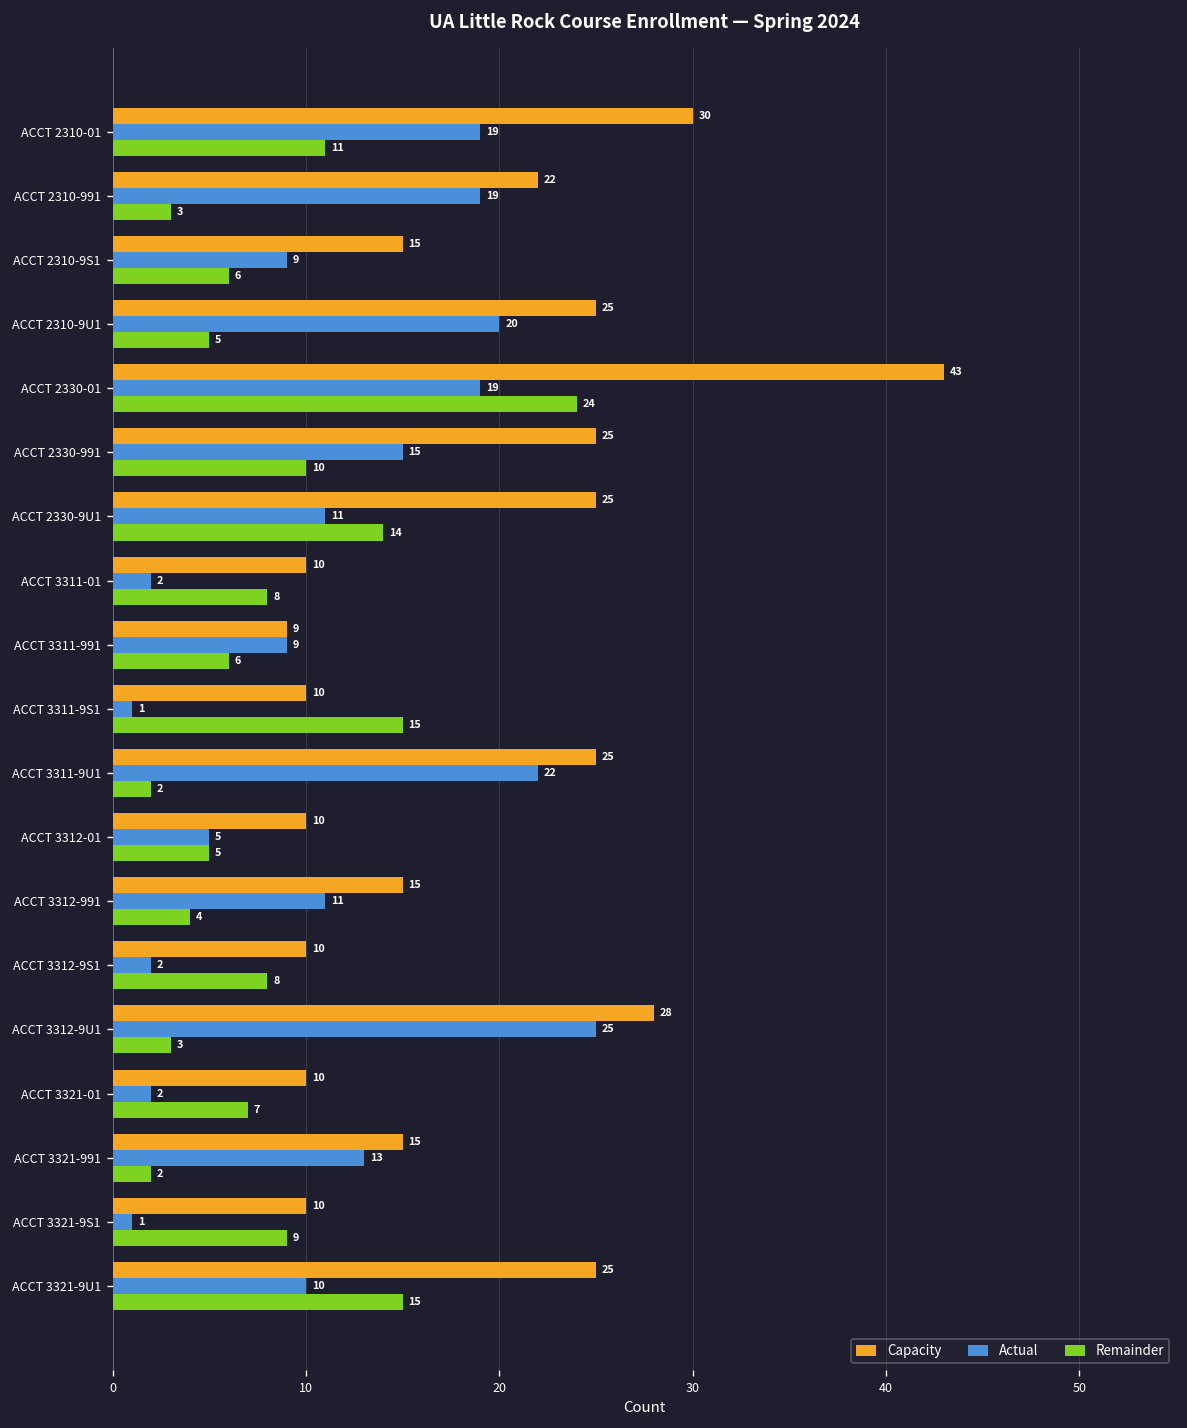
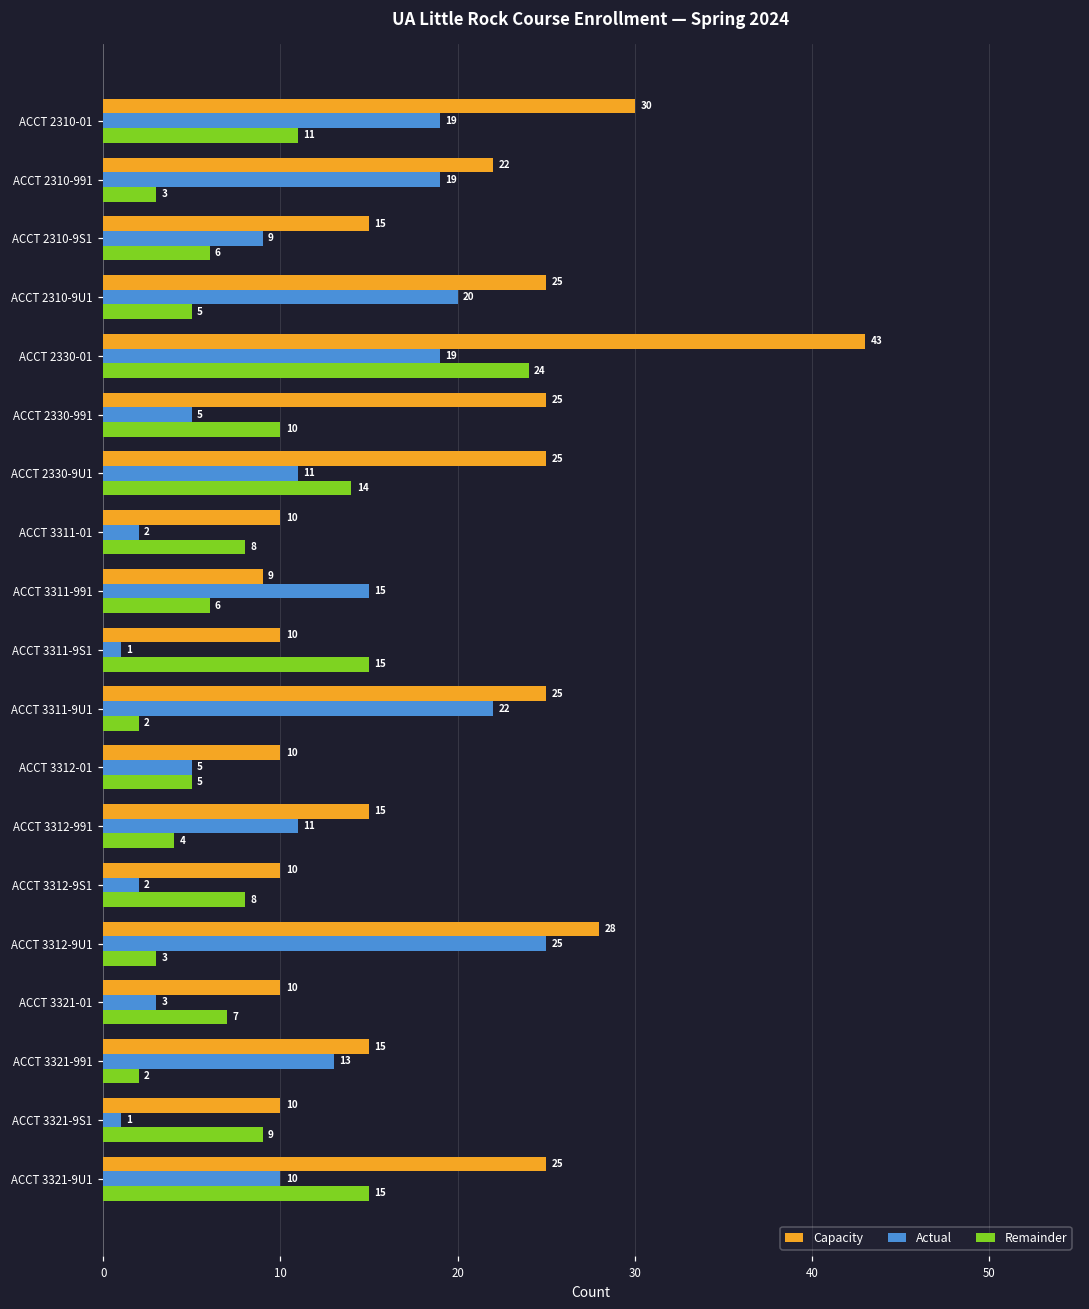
  {
    "Capacity": {
      "ACCT 2310-01": 30,
      "ACCT 2310-991": 22,
      "ACCT 2310-9S1": 15,
      "ACCT 2310-9U1": 25,
      "ACCT 2330-01": 43,
      "ACCT 2330-991": 25,
      "ACCT 2330-9U1": 25,
      "ACCT 3311-01": 10,
      "ACCT 3311-991": 9,
      "ACCT 3311-9S1": 10,
      "ACCT 3311-9U1": 25,
      "ACCT 3312-01": 10,
      "ACCT 3312-991": 15,
      "ACCT 3312-9S1": 10,
      "ACCT 3312-9U1": 28,
      "ACCT 3321-01": 10,
      "ACCT 3321-991": 15,
      "ACCT 3321-9S1": 10,
      "ACCT 3321-9U1": 25
    },
    "Actual": {
      "ACCT 2310-01": 19,
      "ACCT 2310-991": 19,
      "ACCT 2310-9S1": 9,
      "ACCT 2310-9U1": 20,
      "ACCT 2330-01": 19,
-     "ACCT 2330-991": 15,
+     "ACCT 2330-991": 5,
      "ACCT 2330-9U1": 11,
      "ACCT 3311-01": 2,
-     "ACCT 3311-991": 9,
+     "ACCT 3311-991": 15,
      "ACCT 3311-9S1": 1,
      "ACCT 3311-9U1": 22,
      "ACCT 3312-01": 5,
      "ACCT 3312-991": 11,
      "ACCT 3312-9S1": 2,
      "ACCT 3312-9U1": 25,
-     "ACCT 3321-01": 2,
+     "ACCT 3321-01": 3,
      "ACCT 3321-991": 13,
      "ACCT 3321-9S1": 1,
      "ACCT 3321-9U1": 10
    },
    "Remainder": {
      "ACCT 2310-01": 11,
      "ACCT 2310-991": 3,
      "ACCT 2310-9S1": 6,
      "ACCT 2310-9U1": 5,
      "ACCT 2330-01": 24,
      "ACCT 2330-991": 10,
      "ACCT 2330-9U1": 14,
      "ACCT 3311-01": 8,
      "ACCT 3311-991": 6,
      "ACCT 3311-9S1": 15,
      "ACCT 3311-9U1": 2,
      "ACCT 3312-01": 5,
      "ACCT 3312-991": 4,
      "ACCT 3312-9S1": 8,
      "ACCT 3312-9U1": 3,
      "ACCT 3321-01": 7,
      "ACCT 3321-991": 2,
      "ACCT 3321-9S1": 9,
      "ACCT 3321-9U1": 15
    }
  }
